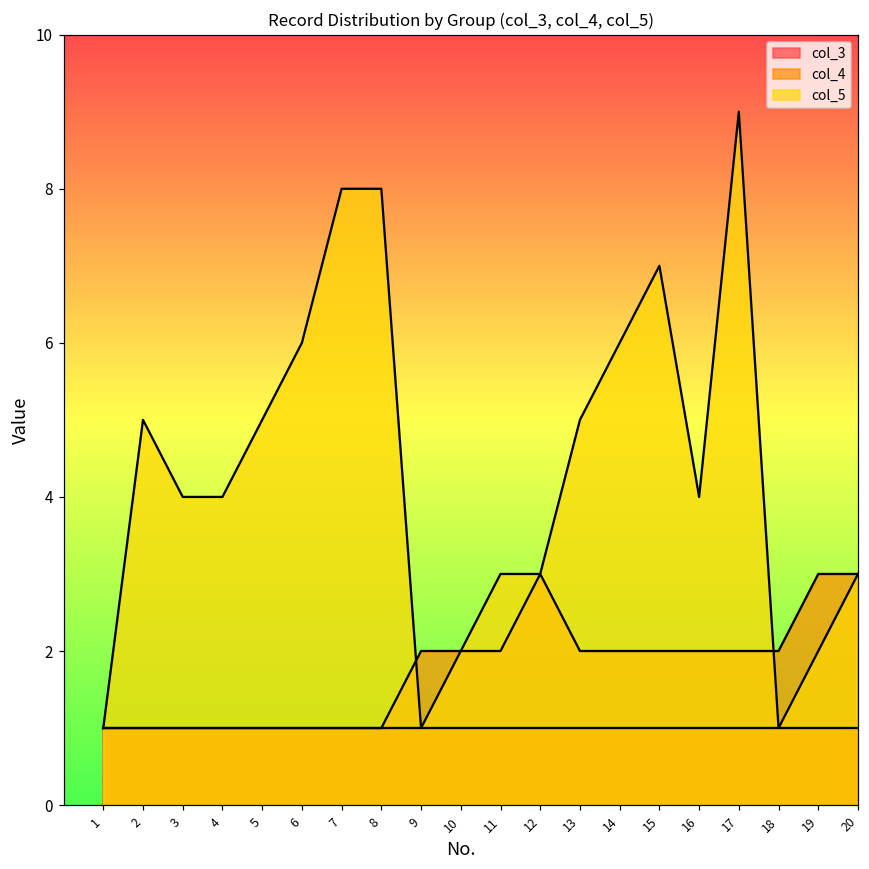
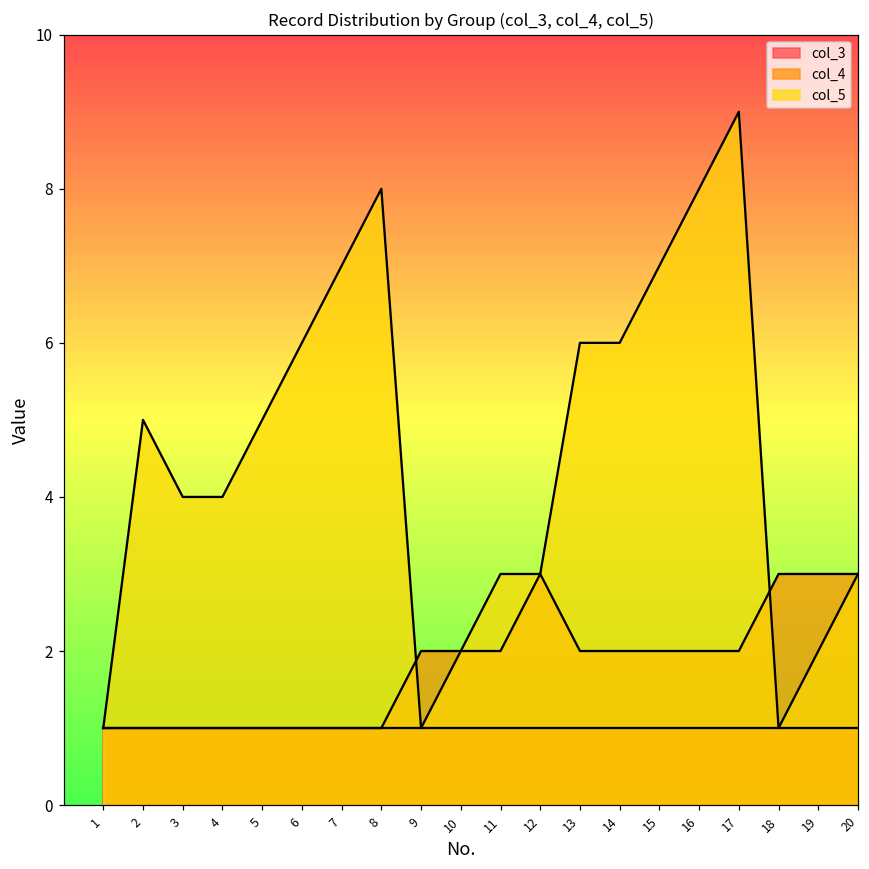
  {
    "col_3": {
      "10": 1,
      "11": 1,
      "12": 1,
      "13": 1,
      "14": 1,
      "15": 1,
      "16": 1,
      "17": 1,
      "19": 1,
      "20": 1
    },
    "col_4": {
      "9": 2,
      "11": 2,
      "13": 2,
      "14": 2,
      "15": 2,
      "16": 2,
      "17": 2,
-     "18": 2,
+     "18": 3,
      "19": 3
    },
    "col_5": {
      "2": 5,
      "3": 4,
      "4": 4,
      "5": 5,
      "6": 6,
-     "7": 8,
+     "7": 7,
      "8": 8,
      "11": 3,
-     "13": 5,
+     "13": 6,
      "14": 6,
      "15": 7,
-     "16": 4,
+     "16": 8,
      "17": 9,
      "19": 2
    }
  }
